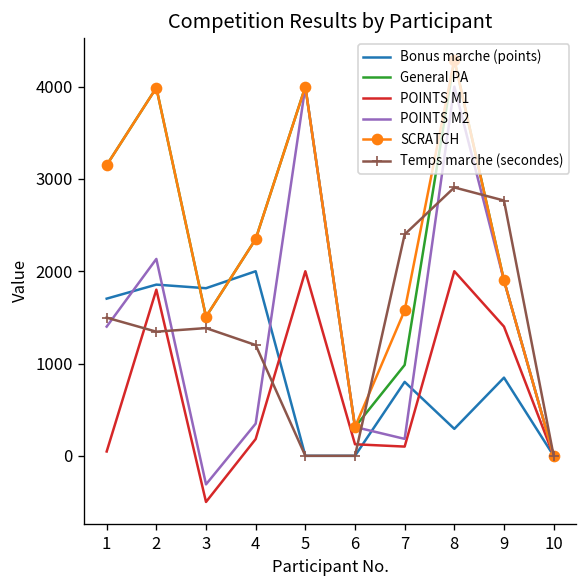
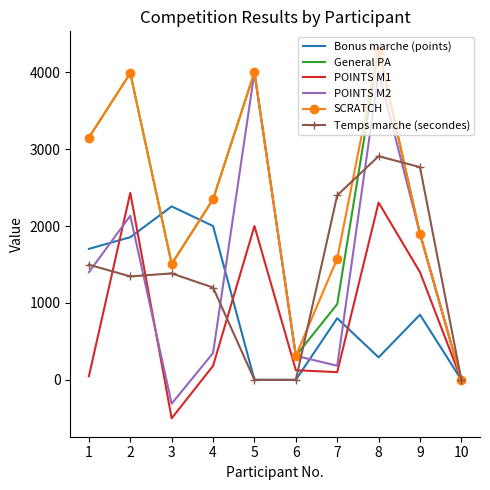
  {
    "Bonus marche (points)": {
      "1": 1700,
      "2": 1900,
-     "3": 1800,
+     "3": 2300,
      "4": 2000,
      "7": 800,
      "8": 300,
      "9": 800
    },
    "General PA": {
      "7": 1000
    },
    "POINTS M1": {
      "1": 0,
-     "2": 1800,
+     "2": 2400,
      "3": -500,
      "4": 200,
      "5": 2000,
      "6": 100,
      "7": 100,
-     "8": 2000,
+     "8": 2300,
      "9": 1400
    },
    "POINTS M2": {
      "1": 1400,
      "2": 2100,
      "3": -300,
      "4": 300,
      "7": 200
    },
    "SCRATCH": {
      "7": 1600
    },
    "Temps marche (secondes)": {
      "1": 1500,
      "2": 1300,
      "3": 1400,
      "4": 1200,
      "7": 2400,
      "8": 2900,
      "9": 2800
    }
  }
